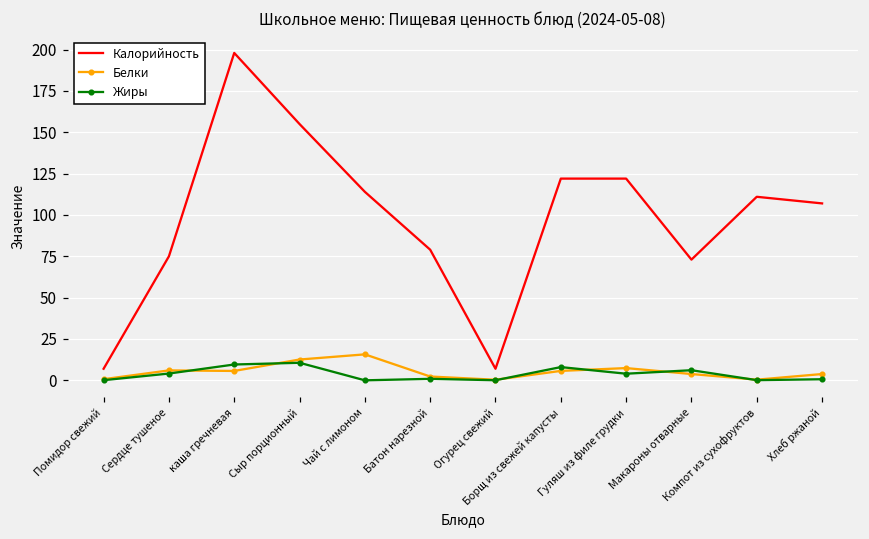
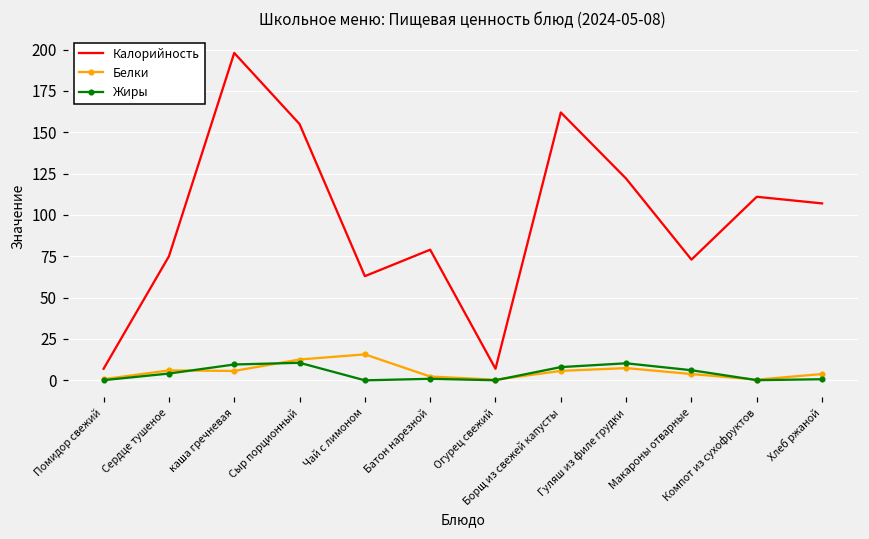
  {
    "Калорийность": {
      "Помидор свежий": 7,
      "Сердце тушеное": 75,
      "каша гречневая": 198,
      "Сыр порционный": 155,
-     "Чай с лимоном": 114,
+     "Чай с лимоном": 63,
      "Батон нарезной": 79,
      "Огурец свежий": 7,
-     "Борщ из свежей капусты": 122,
+     "Борщ из свежей капусты": 162,
      "Гуляш из филе грудки": 122,
      "Макароны отварные": 73,
      "Компот из сухофруктов": 111,
      "Хлеб ржаной": 107
    },
    "Белки": {
      "Сердце тушеное": 6,
      "каша гречневая": 6,
      "Сыр порционный": 13,
      "Чай с лимоном": 16,
      "Борщ из свежей капусты": 6,
      "Гуляш из филе грудки": 7,
      "Макароны отварные": 4,
      "Хлеб ржаной": 4
    },
    "Жиры": {
      "Сердце тушеное": 4,
      "каша гречневая": 10,
      "Сыр порционный": 11,
      "Чай с лимоном": 0,
      "Борщ из свежей капусты": 8,
-     "Гуляш из филе грудки": 4,
+     "Гуляш из филе грудки": 10,
      "Макароны отварные": 6,
      "Хлеб ржаной": 1
    }
  }
